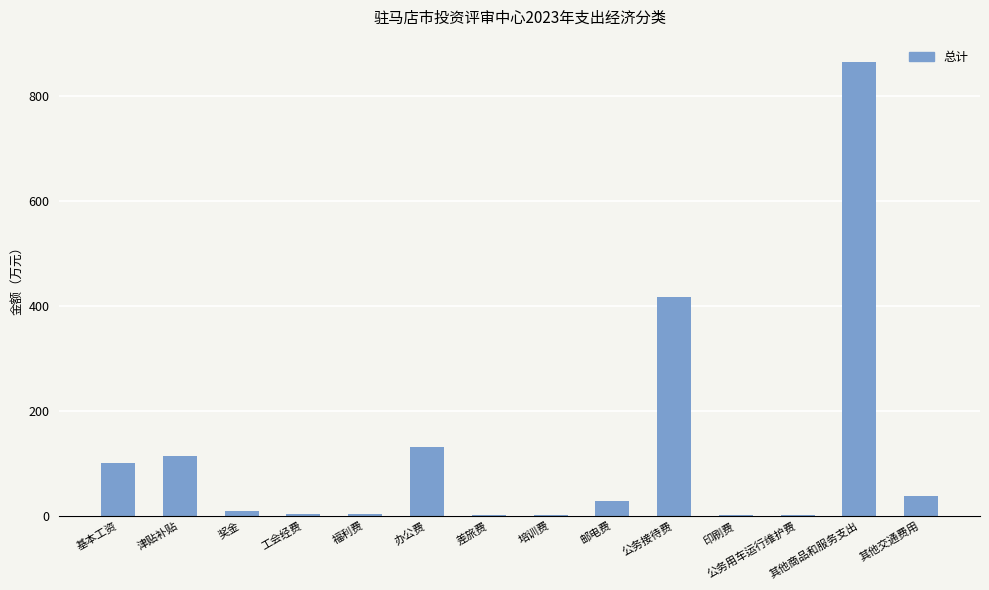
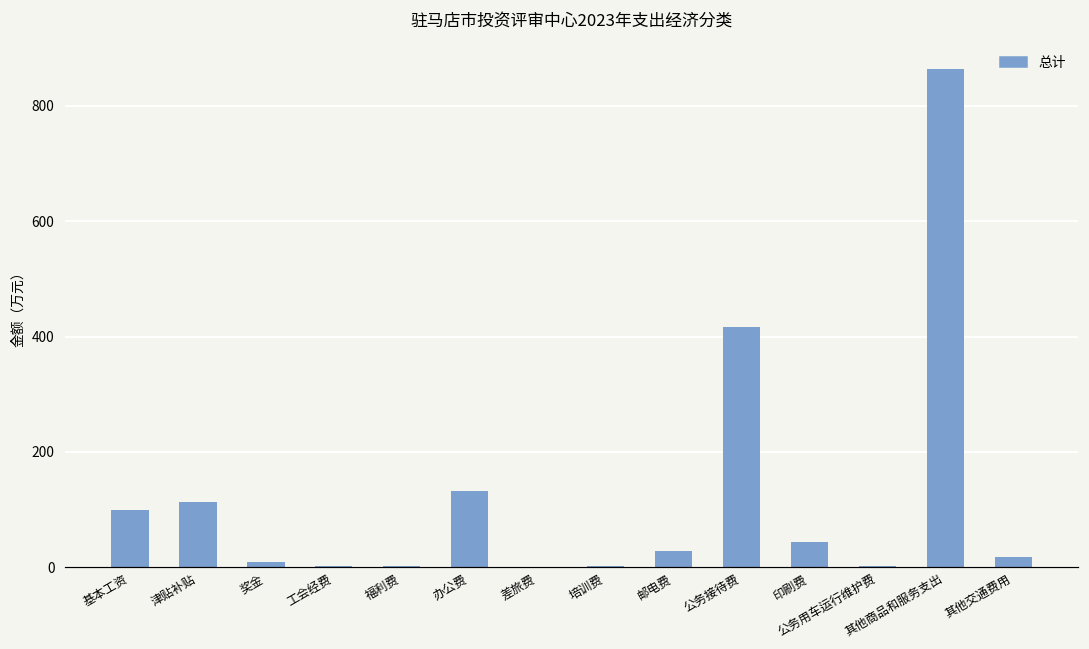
  {
    "基本工资": 100,
    "津贴补贴": 110,
    "奖金": 10,
    "办公费": 130,
    "邮电费": 30,
    "公务接待费": 420,
-   "印刷费": 0,
+   "印刷费": 40,
    "其他商品和服务支出": 860,
-   "其他交通费用": 40
+   "其他交通费用": 20
  }
